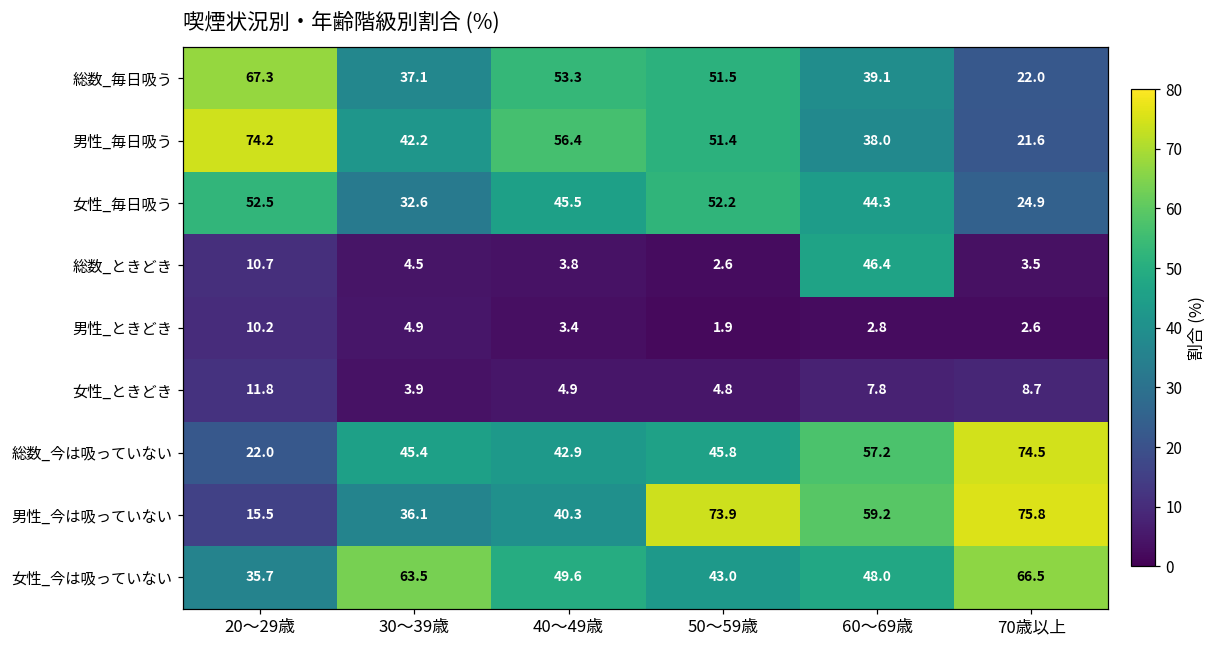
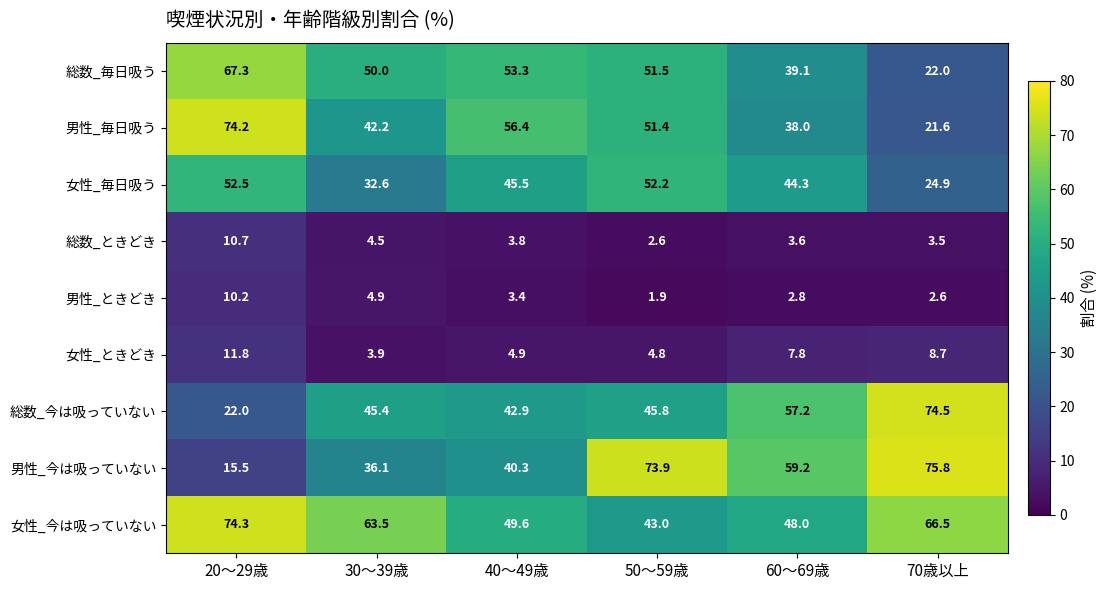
  {
    "総数_毎日吸う": {
      "20～29歳": 67.3,
-     "30～39歳": 37.1,
+     "30～39歳": 50.0,
      "40～49歳": 53.3,
      "50～59歳": 51.5,
      "60～69歳": 39.1,
      "70歳以上": 22.0
    },
    "男性_毎日吸う": {
      "20～29歳": 74.2,
      "30～39歳": 42.2,
      "40～49歳": 56.4,
      "50～59歳": 51.4,
      "60～69歳": 38.0,
      "70歳以上": 21.6
    },
    "女性_毎日吸う": {
      "20～29歳": 52.5,
      "30～39歳": 32.6,
      "40～49歳": 45.5,
      "50～59歳": 52.2,
      "60～69歳": 44.3,
      "70歳以上": 24.9
    },
    "総数_ときどき": {
      "20～29歳": 10.7,
      "30～39歳": 4.5,
      "40～49歳": 3.8,
      "50～59歳": 2.6,
-     "60～69歳": 46.4,
+     "60～69歳": 3.6,
      "70歳以上": 3.5
    },
    "男性_ときどき": {
      "20～29歳": 10.2,
      "30～39歳": 4.9,
      "40～49歳": 3.4,
      "50～59歳": 1.9,
      "60～69歳": 2.8,
      "70歳以上": 2.6
    },
    "女性_ときどき": {
      "20～29歳": 11.8,
      "30～39歳": 3.9,
      "40～49歳": 4.9,
      "50～59歳": 4.8,
      "60～69歳": 7.8,
      "70歳以上": 8.7
    },
    "総数_今は吸っていない": {
      "20～29歳": 22.0,
      "30～39歳": 45.4,
      "40～49歳": 42.9,
      "50～59歳": 45.8,
      "60～69歳": 57.2,
      "70歳以上": 74.5
    },
    "男性_今は吸っていない": {
      "20～29歳": 15.5,
      "30～39歳": 36.1,
      "40～49歳": 40.3,
      "50～59歳": 73.9,
      "60～69歳": 59.2,
      "70歳以上": 75.8
    },
    "女性_今は吸っていない": {
-     "20～29歳": 35.7,
+     "20～29歳": 74.3,
      "30～39歳": 63.5,
      "40～49歳": 49.6,
      "50～59歳": 43.0,
      "60～69歳": 48.0,
      "70歳以上": 66.5
    }
  }
